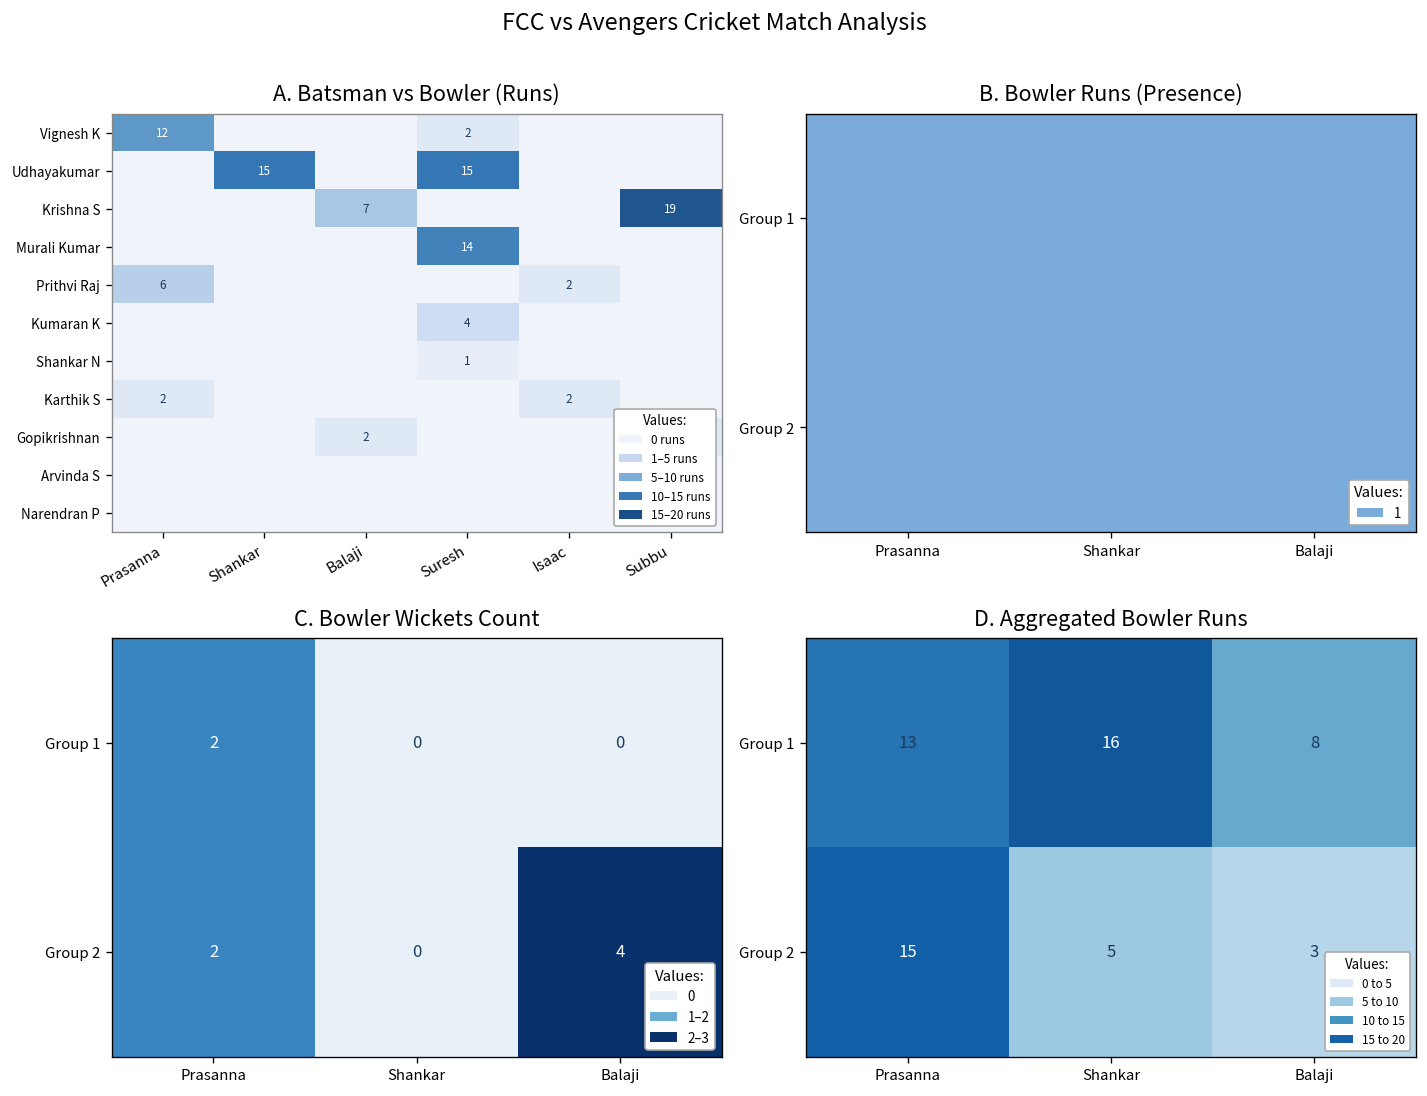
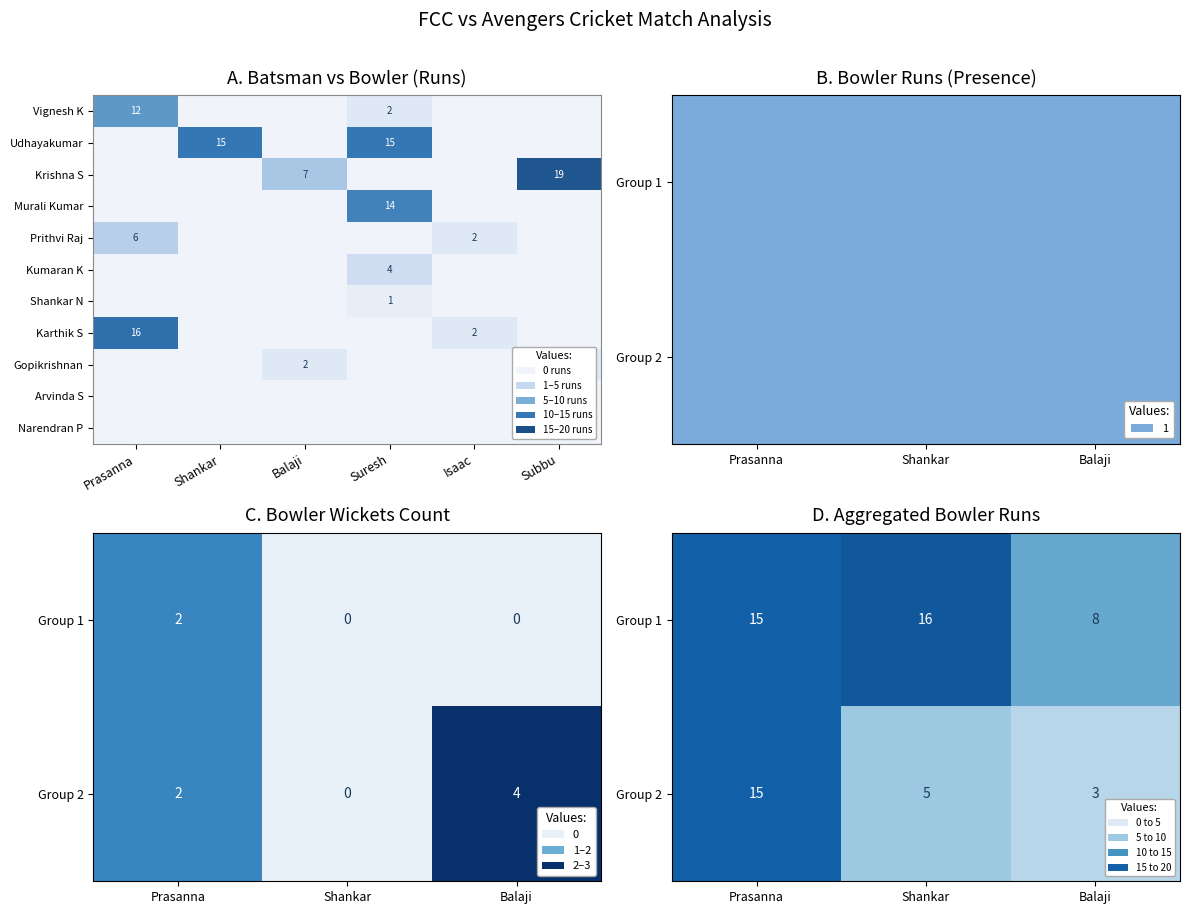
  {
    "A. Batsman vs Bowler (Runs)": {
      "Vignesh K": {
        "Prasanna": 12,
        "Suresh": 2
      },
      "Udhayakumar": {
        "Shankar": 15,
        "Suresh": 15
      },
      "Krishna S": {
        "Balaji": 7,
        "Subbu": 19
      },
      "Murali Kumar": {
        "Suresh": 14
      },
      "Prithvi Raj": {
        "Prasanna": 6,
        "Isaac": 2
      },
      "Kumaran K": {
        "Suresh": 4
      },
      "Shankar N": {
        "Suresh": 1
      },
      "Karthik S": {
-       "Prasanna": 2,
+       "Prasanna": 16,
        "Isaac": 2
      },
      "Gopikrishnan": {
        "Balaji": 2
      }
    },
    "C. Bowler Wickets Count": {
      "Group 1": {
        "Prasanna": 2,
        "Shankar": 0,
        "Balaji": 0
      },
      "Group 2": {
        "Prasanna": 2,
        "Shankar": 0,
        "Balaji": 4
      }
    },
    "D. Aggregated Bowler Runs": {
      "Group 1": {
-       "Prasanna": 13,
+       "Prasanna": 15,
        "Shankar": 16,
        "Balaji": 8
      },
      "Group 2": {
        "Prasanna": 15,
        "Shankar": 5,
        "Balaji": 3
      }
    }
  }
